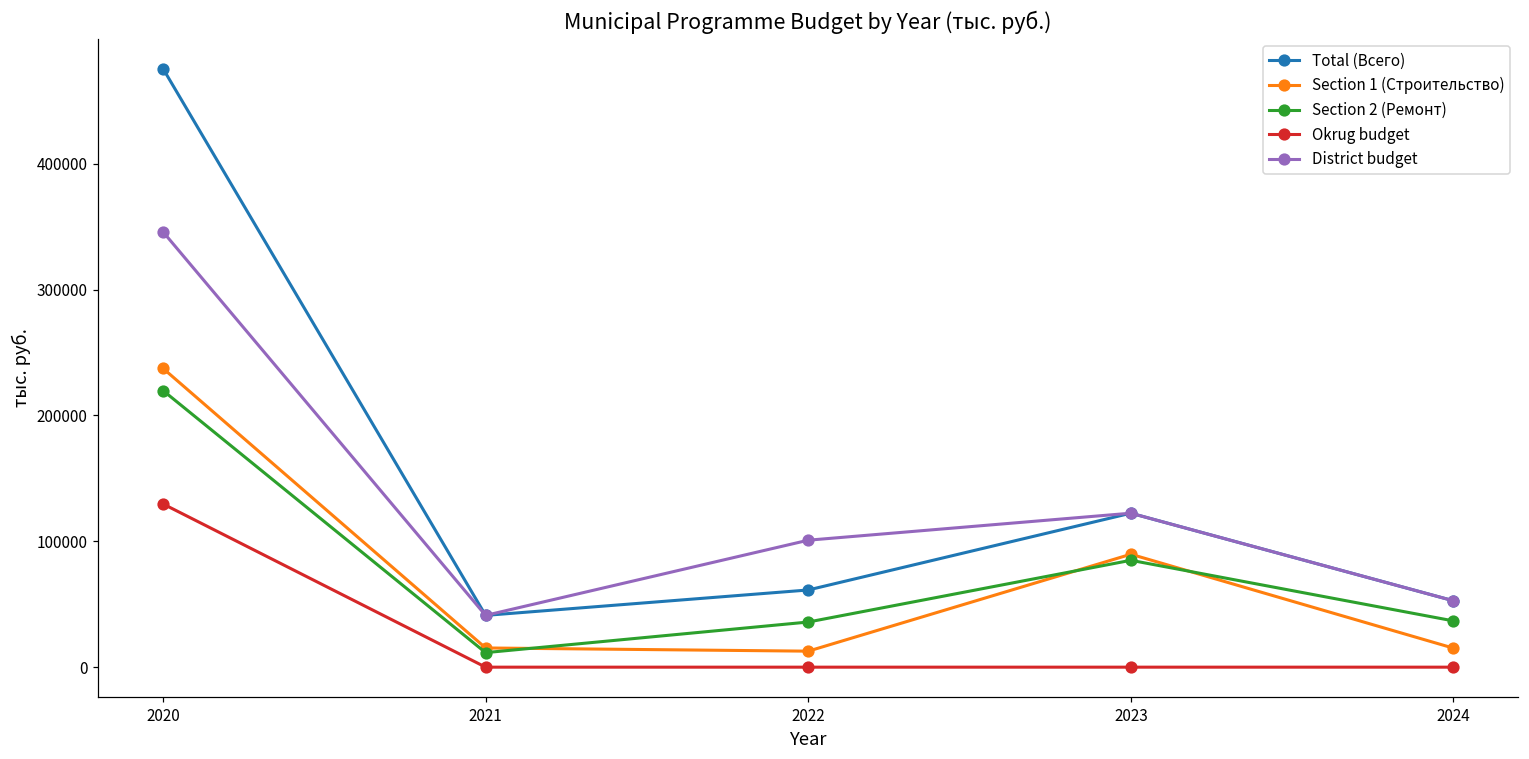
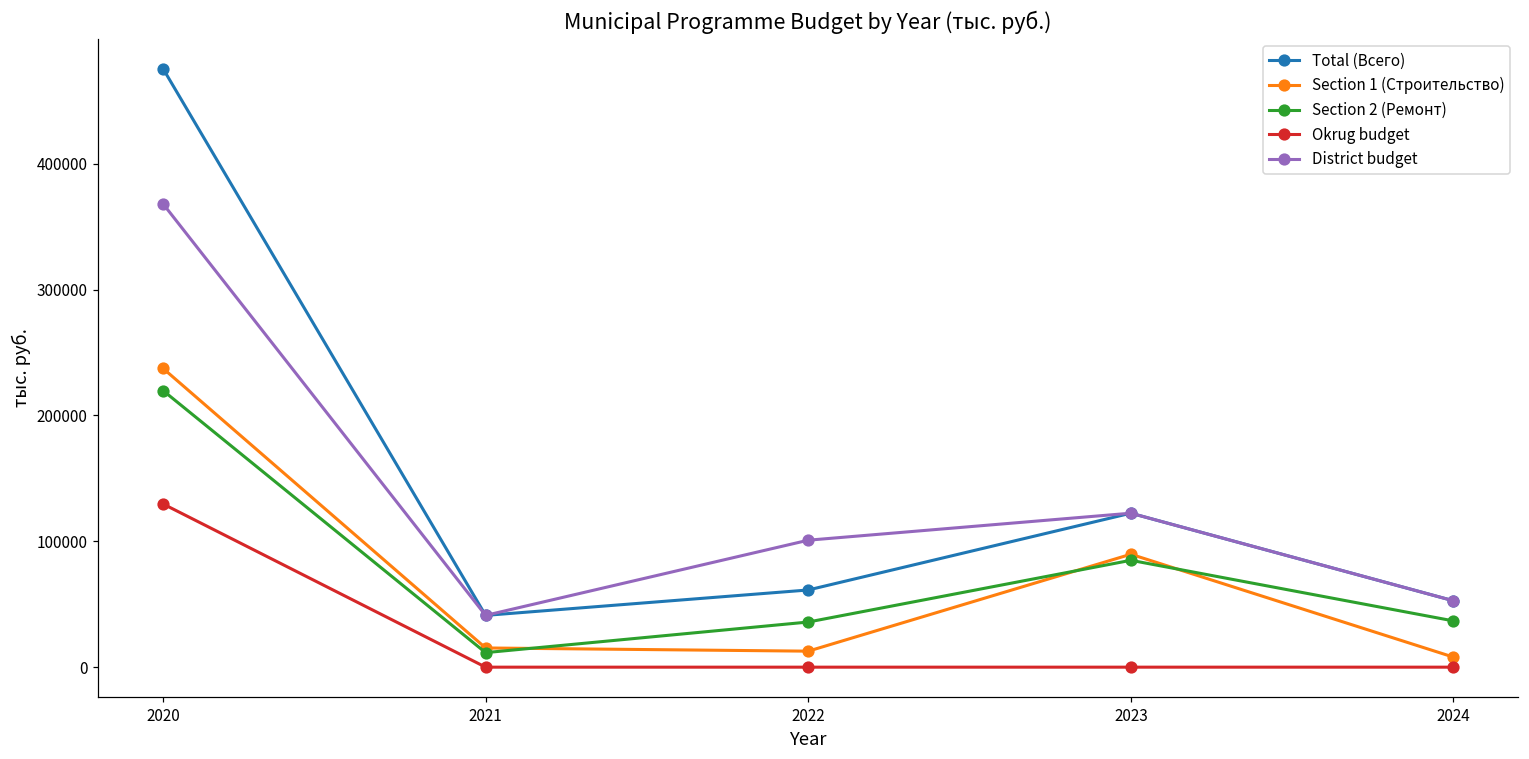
  {
    "Total (Всего)": {
      "2020": 476000,
      "2022": 61000
    },
    "Section 1 (Строительство)": {
      "2020": 237000,
      "2021": 15000,
      "2022": 13000,
      "2023": 90000,
-     "2024": 15000
+     "2024": 8000
    },
    "Section 2 (Ремонт)": {
      "2020": 220000,
      "2021": 12000,
      "2022": 36000,
      "2023": 85000,
      "2024": 37000
    },
    "Okrug budget": {
      "2020": 130000,
      "2021": 0,
      "2022": 0,
      "2023": 0,
      "2024": 0
    },
    "District budget": {
-     "2020": 346000,
+     "2020": 368000,
      "2022": 101000
    }
  }
